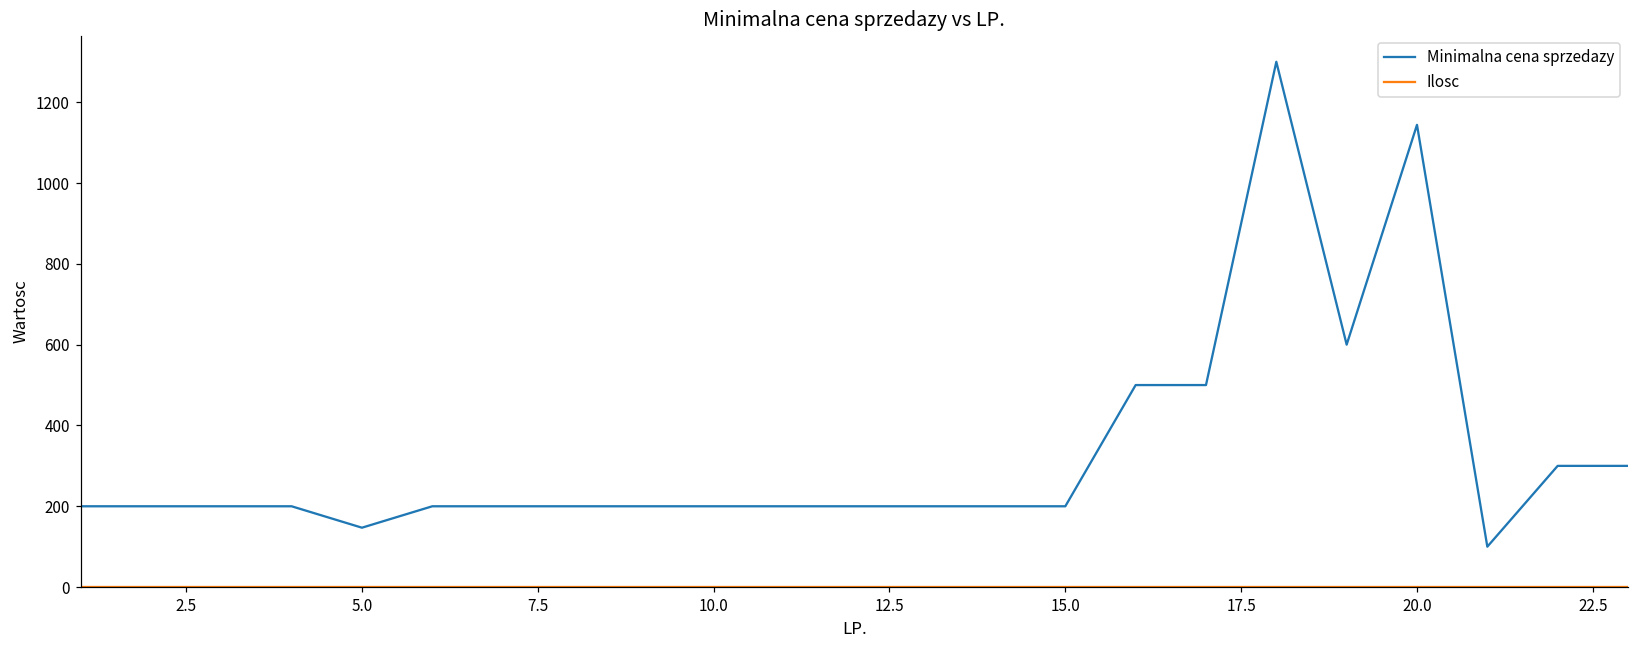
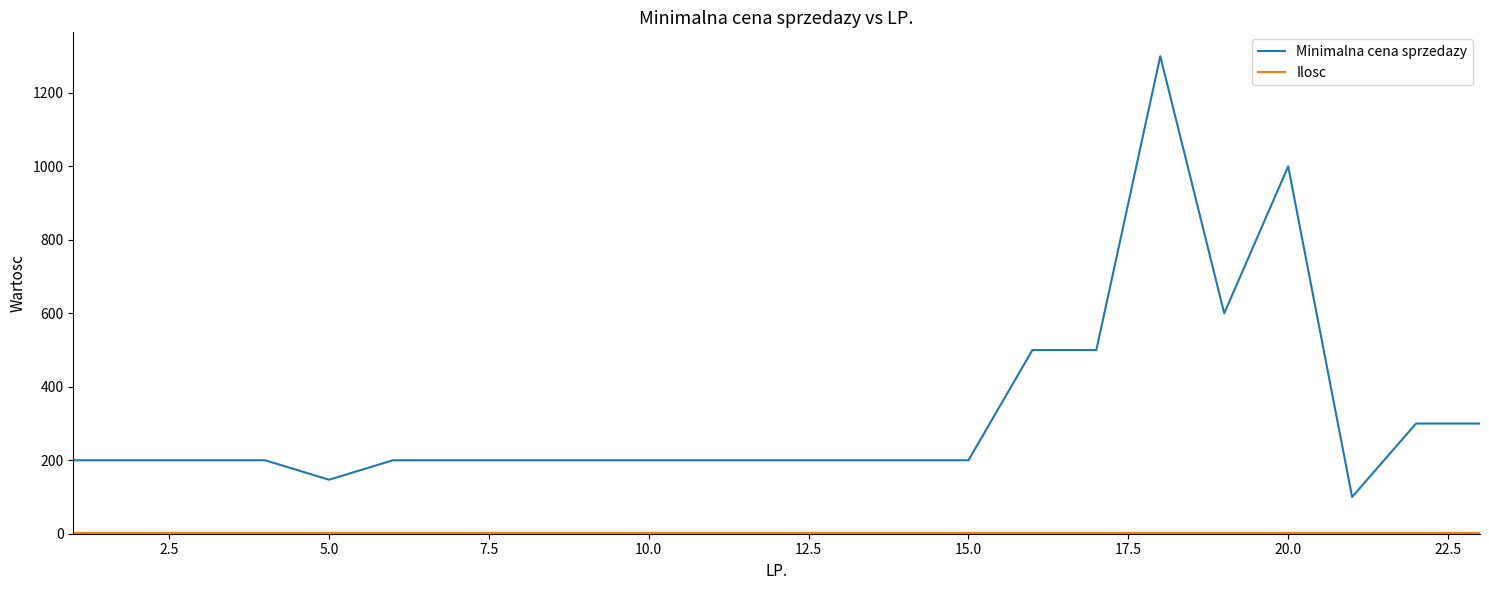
  {
    "Minimalna cena sprzedazy": {
      "5.0": 150,
      "10.0": 200,
      "15.0": 200,
-     "20.0": 1140
+     "20.0": 1000
    },
    "Ilosc": {
      "5.0": 0,
      "10.0": 0,
      "15.0": 0,
      "20.0": 0
    }
  }
